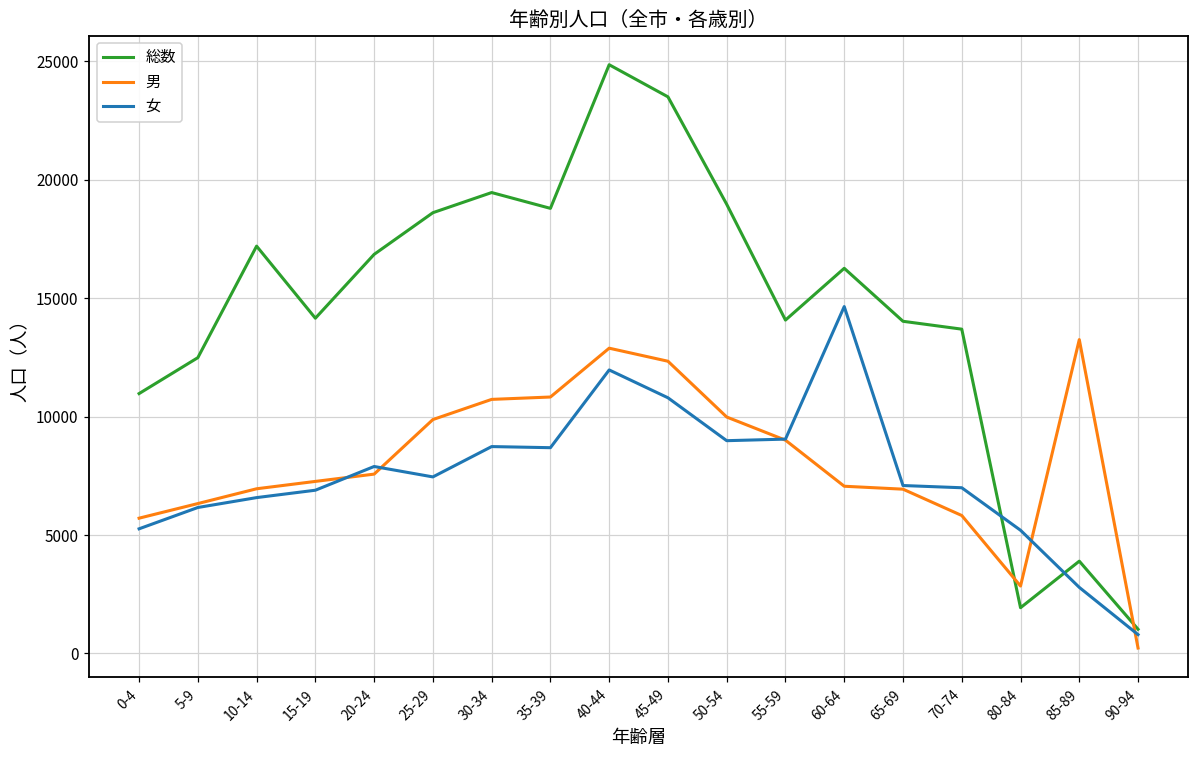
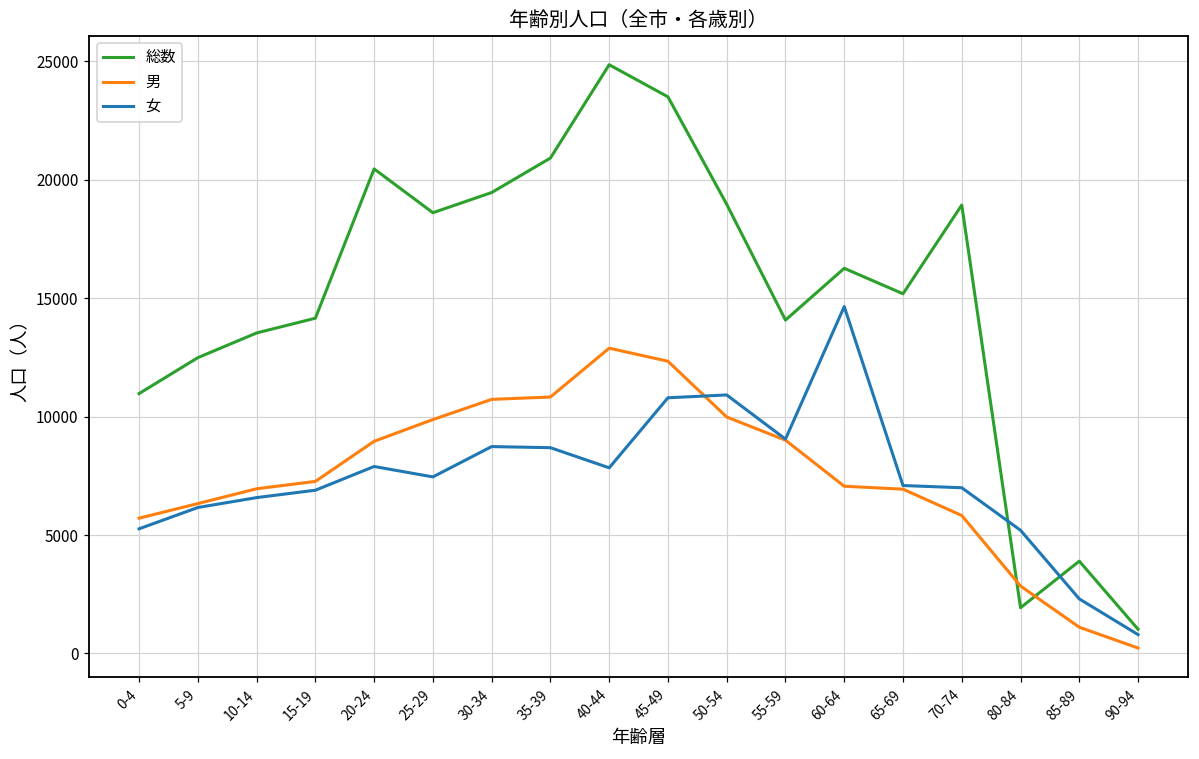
  {
    "総数": {
      "0-4": 11000,
      "5-9": 12500,
-     "10-14": 17200,
+     "10-14": 13500,
      "15-19": 14200,
-     "20-24": 16900,
+     "20-24": 20500,
      "25-29": 18600,
      "30-34": 19500,
-     "35-39": 18800,
+     "35-39": 20900,
      "40-44": 24900,
      "45-49": 23500,
      "50-54": 19000,
      "55-59": 14100,
      "60-64": 16300,
-     "65-69": 14000,
-     "70-74": 13700,
+     "65-69": 15200,
+     "70-74": 18900,
      "80-84": 1900,
      "85-89": 3900,
      "90-94": 1000
    },
    "男": {
      "0-4": 5700,
      "5-9": 6300,
      "10-14": 7000,
      "15-19": 7300,
-     "20-24": 7600,
+     "20-24": 9000,
      "25-29": 9900,
      "30-34": 10700,
      "35-39": 10800,
      "40-44": 12900,
      "45-49": 12300,
      "50-54": 10000,
      "60-64": 7100,
      "65-69": 6900,
      "70-74": 5800,
      "80-84": 2800,
-     "85-89": 13300,
+     "85-89": 1100,
      "90-94": 200
    },
    "女": {
      "0-4": 5300,
      "5-9": 6200,
      "10-14": 6600,
      "15-19": 6900,
      "20-24": 7900,
      "25-29": 7500,
      "30-34": 8700,
      "35-39": 8700,
-     "40-44": 12000,
+     "40-44": 7800,
      "45-49": 10800,
-     "50-54": 9000,
+     "50-54": 10900,
      "60-64": 14600,
      "65-69": 7100,
      "70-74": 7000,
      "80-84": 5200,
-     "85-89": 2800,
+     "85-89": 2300,
      "90-94": 800
    }
  }
